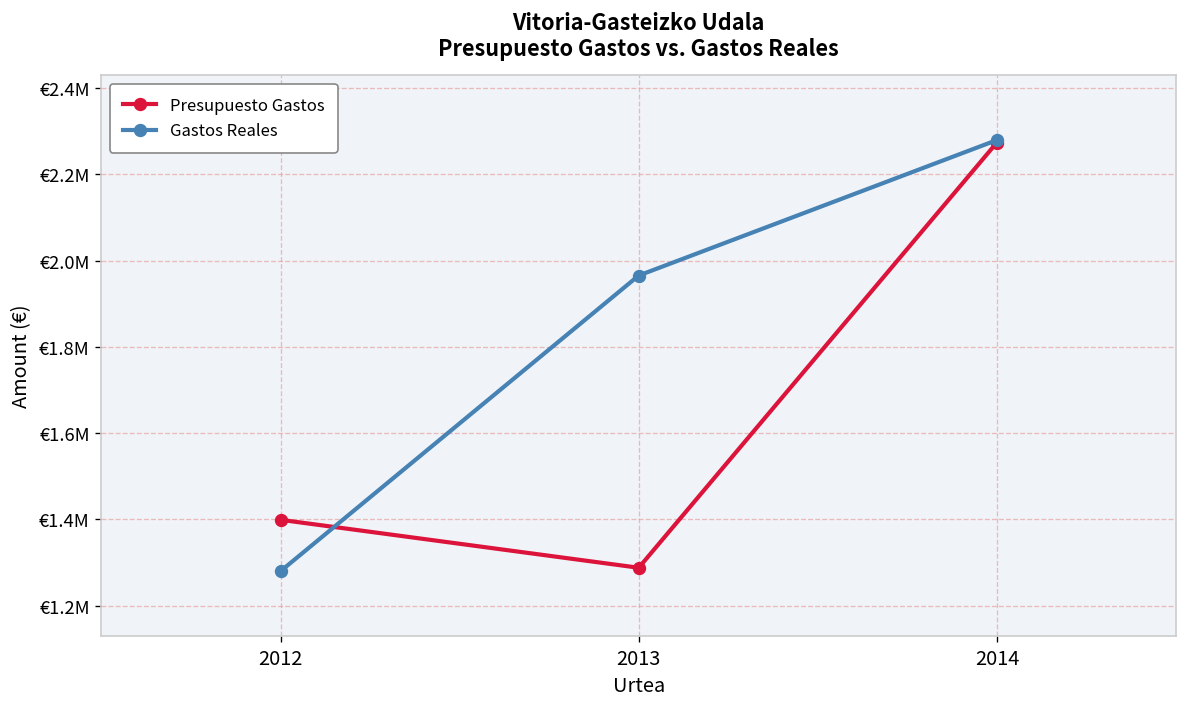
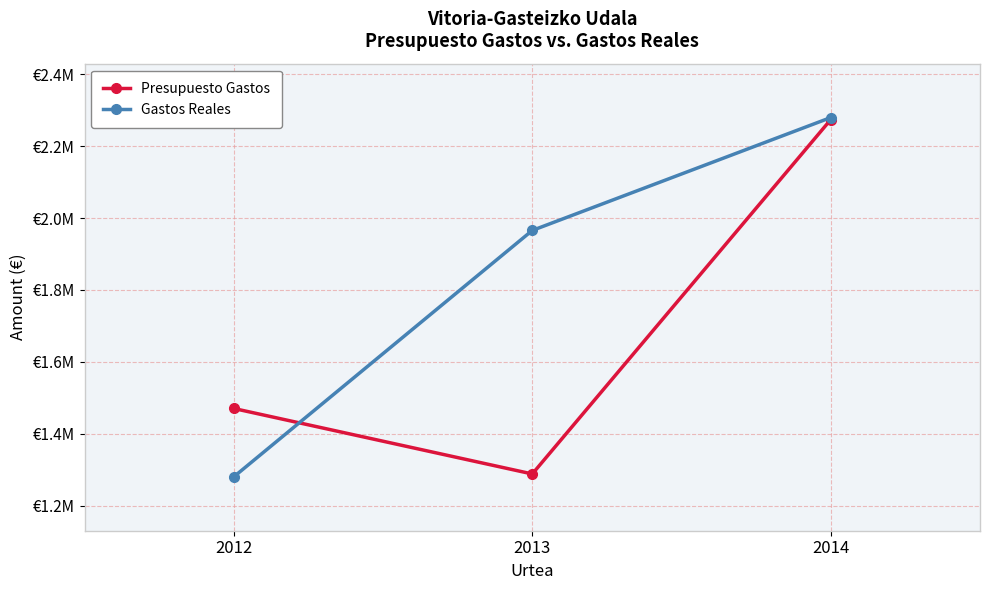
  {
    "Presupuesto Gastos": {
-     "2012": "€1400000",
+     "2012": "€1470000",
      "2013": "€1290000"
    },
    "Gastos Reales": {
      "2012": "€1280000",
      "2013": "€1970000"
    }
  }
